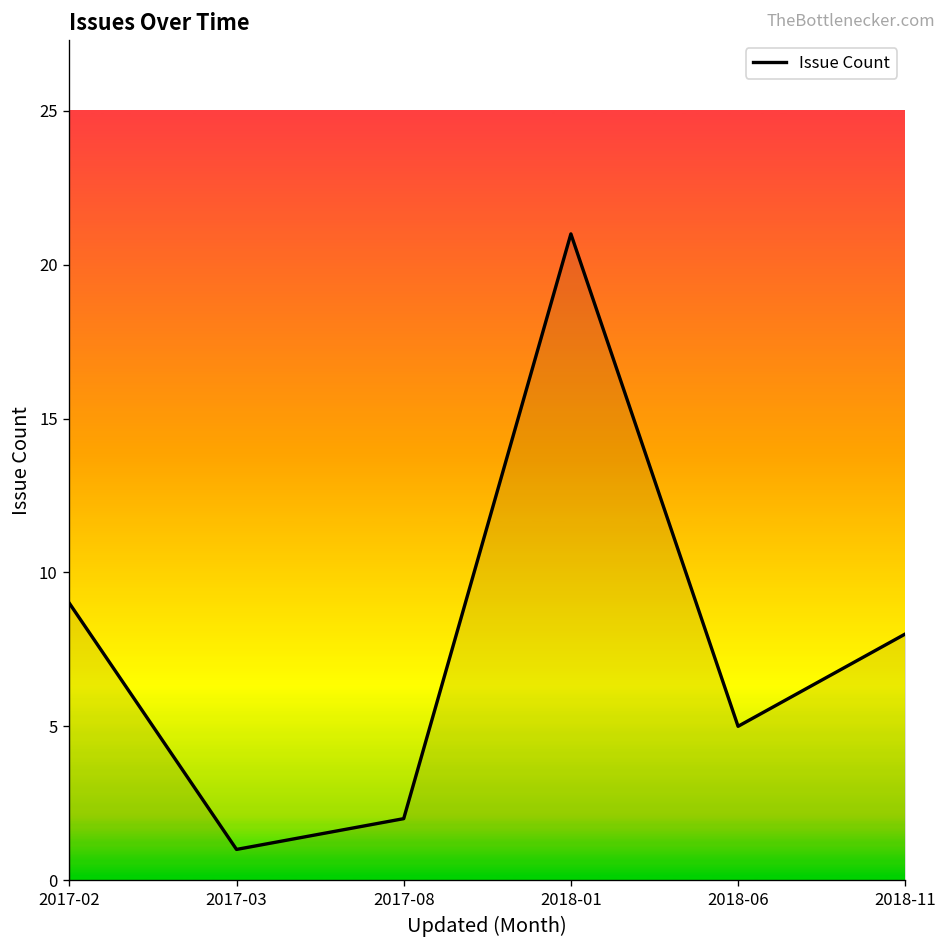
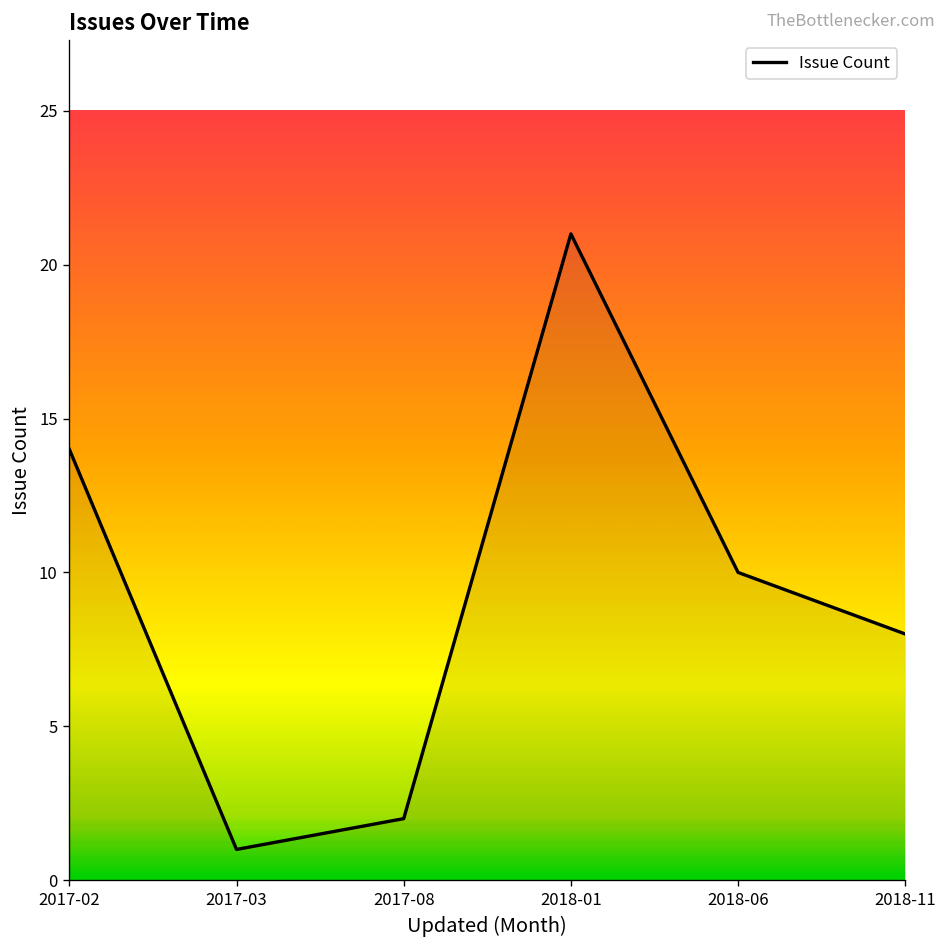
  {
-   "2017-02": 9,
+   "2017-02": 14,
    "2017-03": 1,
    "2017-08": 2,
    "2018-01": 21,
-   "2018-06": 5,
+   "2018-06": 10,
    "2018-11": 8
  }
